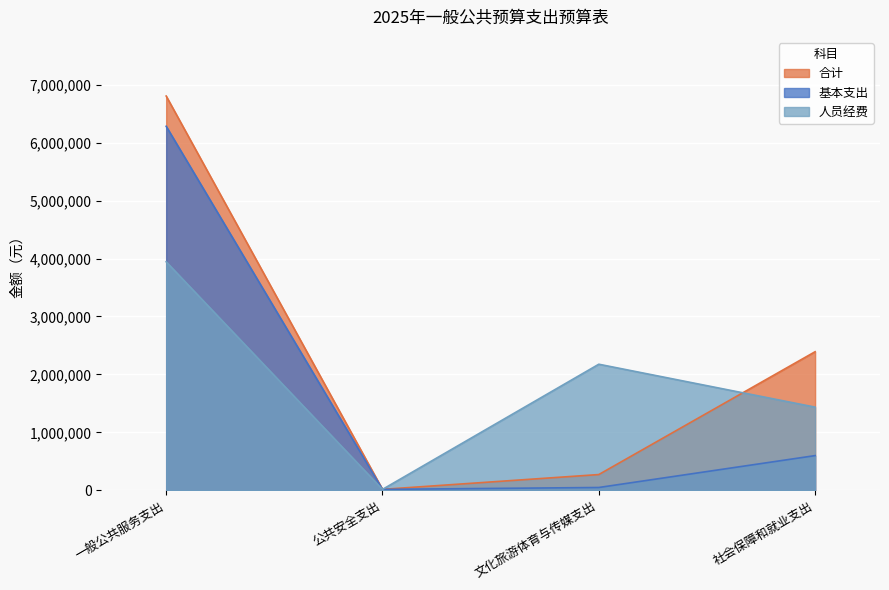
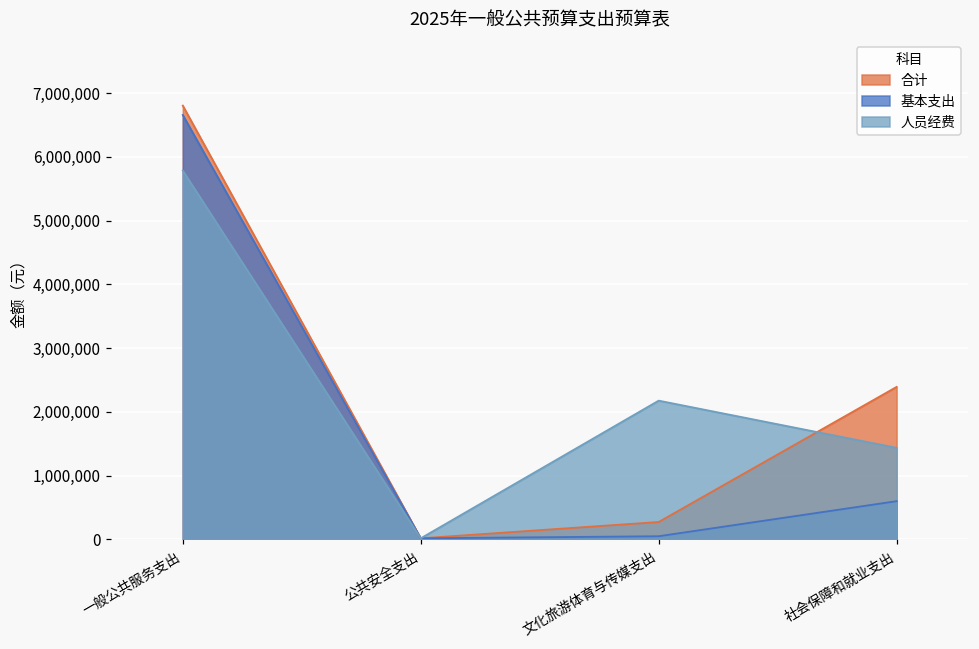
  {
    "合计": {
      "一般公共服务支出": "6,800,000",
      "文化旅游体育与传媒支出": "300,000",
      "社会保障和就业支出": "2,400,000"
    },
    "基本支出": {
-     "一般公共服务支出": "6,300,000",
+     "一般公共服务支出": "6,700,000",
      "文化旅游体育与传媒支出": "0",
      "社会保障和就业支出": "600,000"
    },
    "人员经费": {
-     "一般公共服务支出": "3,900,000",
+     "一般公共服务支出": "5,800,000",
      "文化旅游体育与传媒支出": "2,200,000",
      "社会保障和就业支出": "1,400,000"
    }
  }
